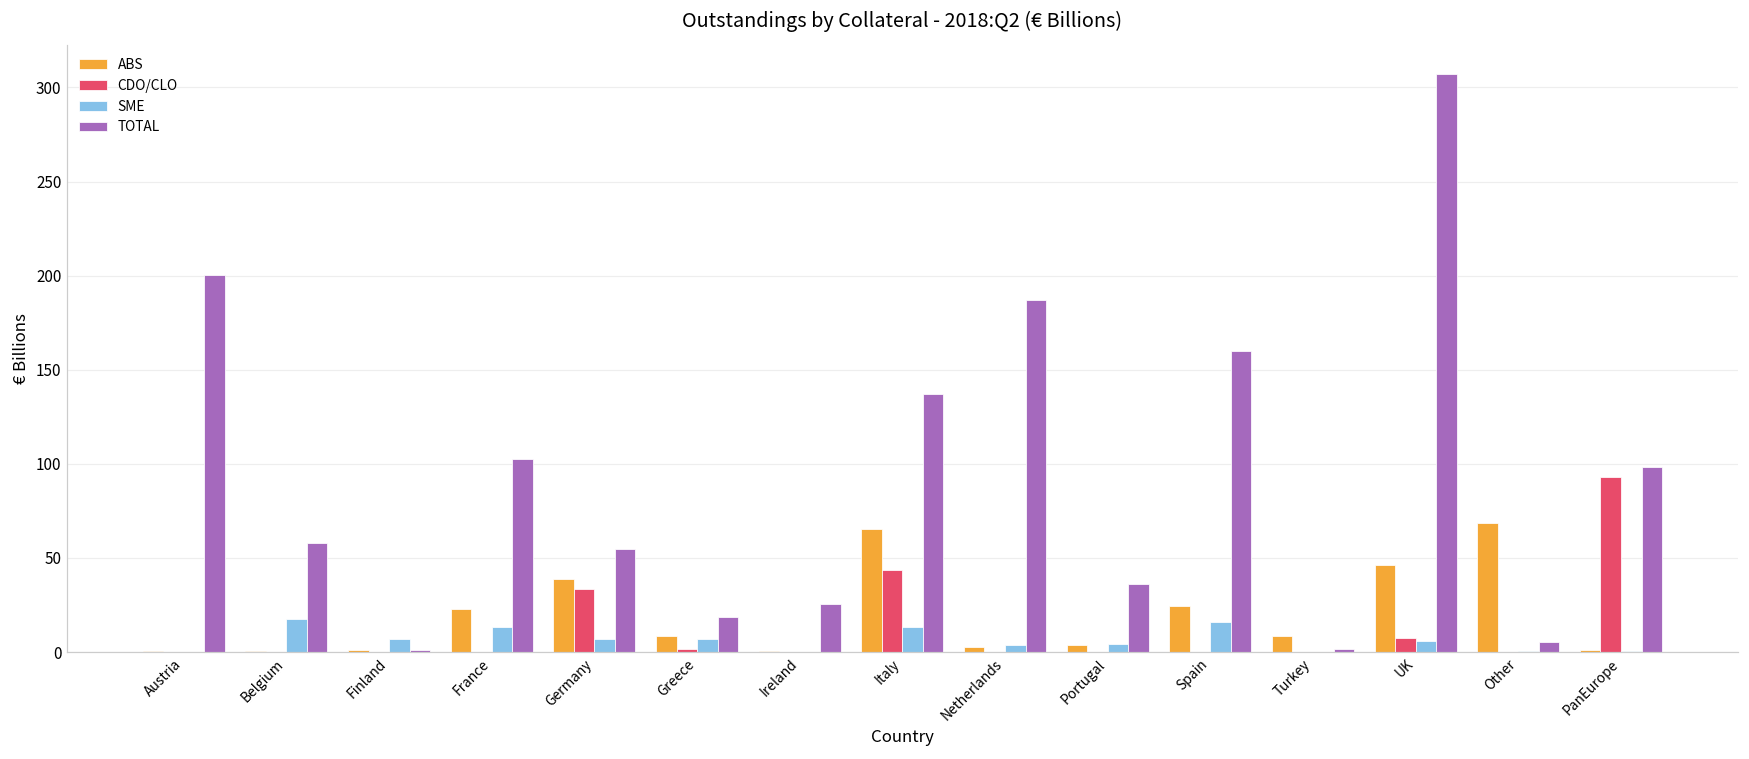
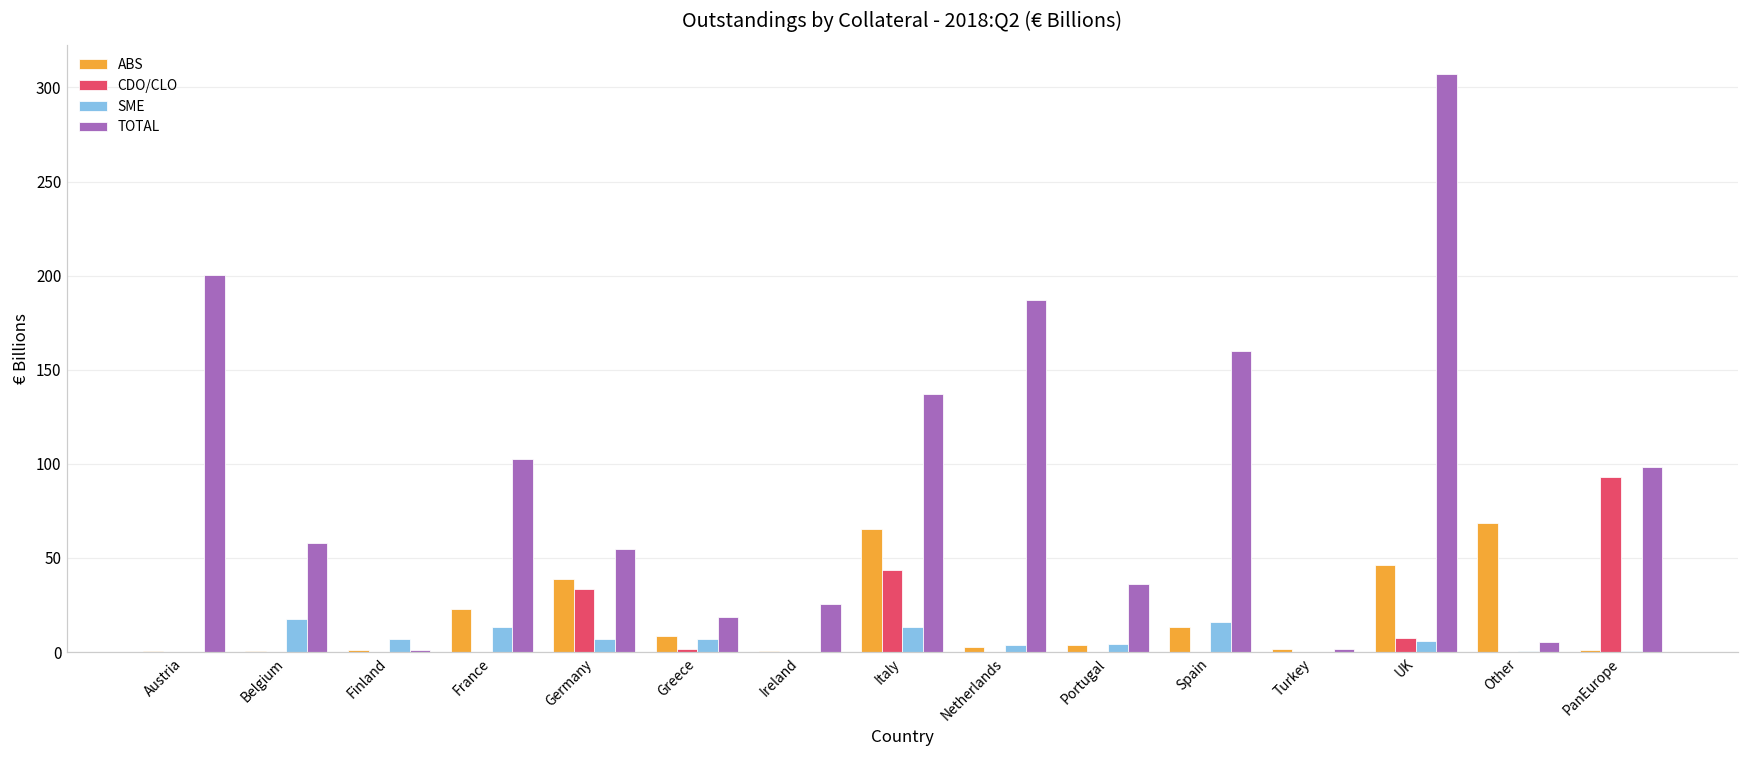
  {
    "ABS": {
      "France": 23,
      "Germany": 39,
      "Greece": 8,
      "Italy": 65,
      "Netherlands": 3,
      "Portugal": 4,
-     "Spain": 25,
-     "Turkey": 9,
+     "Spain": 13,
+     "Turkey": 1,
      "UK": 46,
      "Other": 69
    },
    "CDO/CLO": {
      "Austria": 0,
      "Belgium": 0,
      "Finland": 0,
      "Germany": 34,
      "Greece": 2,
      "Ireland": 0,
      "Italy": 44,
      "Portugal": 0,
      "Turkey": 0,
      "UK": 7,
      "PanEurope": 93
    },
    "SME": {
      "Austria": 0,
      "Belgium": 18,
      "Finland": 7,
      "France": 13,
      "Germany": 7,
      "Greece": 7,
      "Italy": 13,
      "Netherlands": 4,
      "Portugal": 4,
      "Spain": 16,
      "Turkey": 0,
      "UK": 6
    },
    "TOTAL": {
      "Austria": 201,
      "Belgium": 58,
      "France": 102,
      "Germany": 55,
      "Greece": 19,
      "Ireland": 26,
      "Italy": 137,
      "Netherlands": 187,
      "Portugal": 36,
      "Spain": 160,
      "UK": 307,
      "Other": 5,
      "PanEurope": 98
    }
  }
